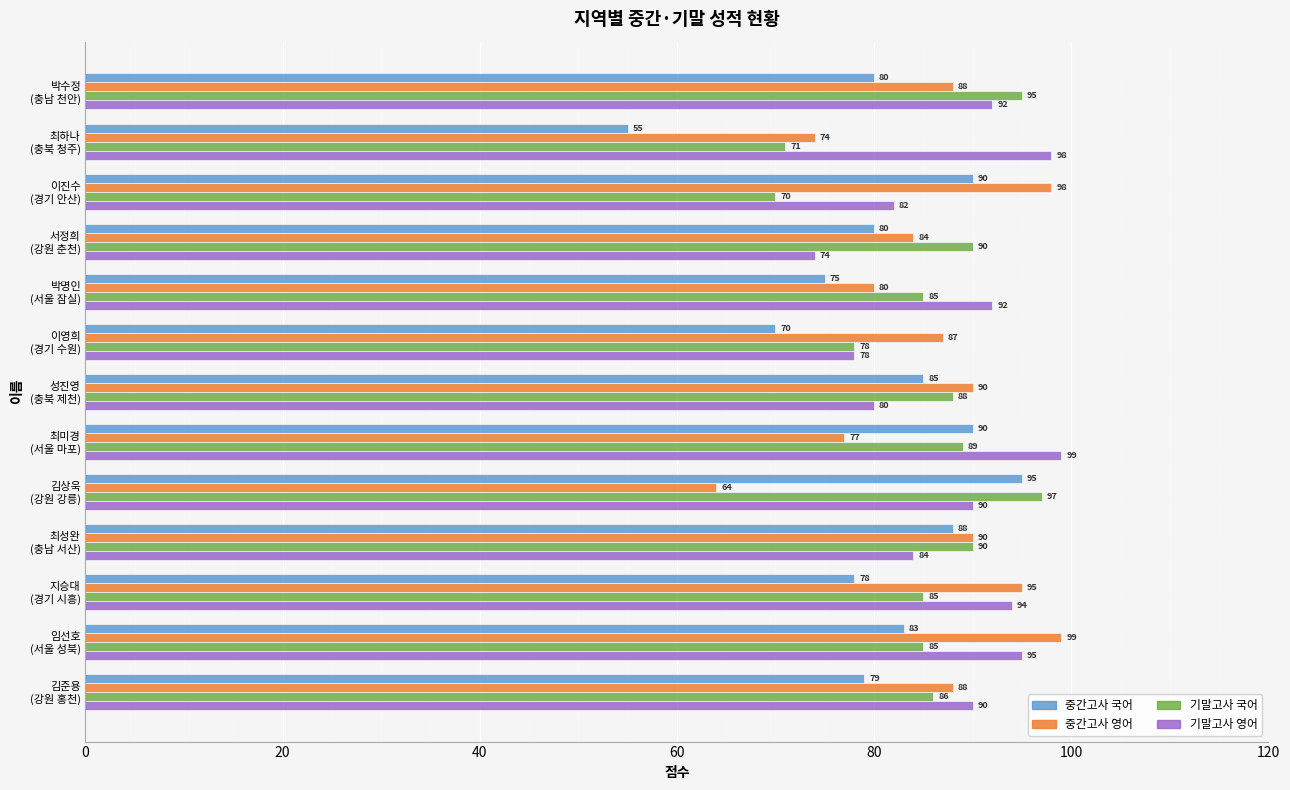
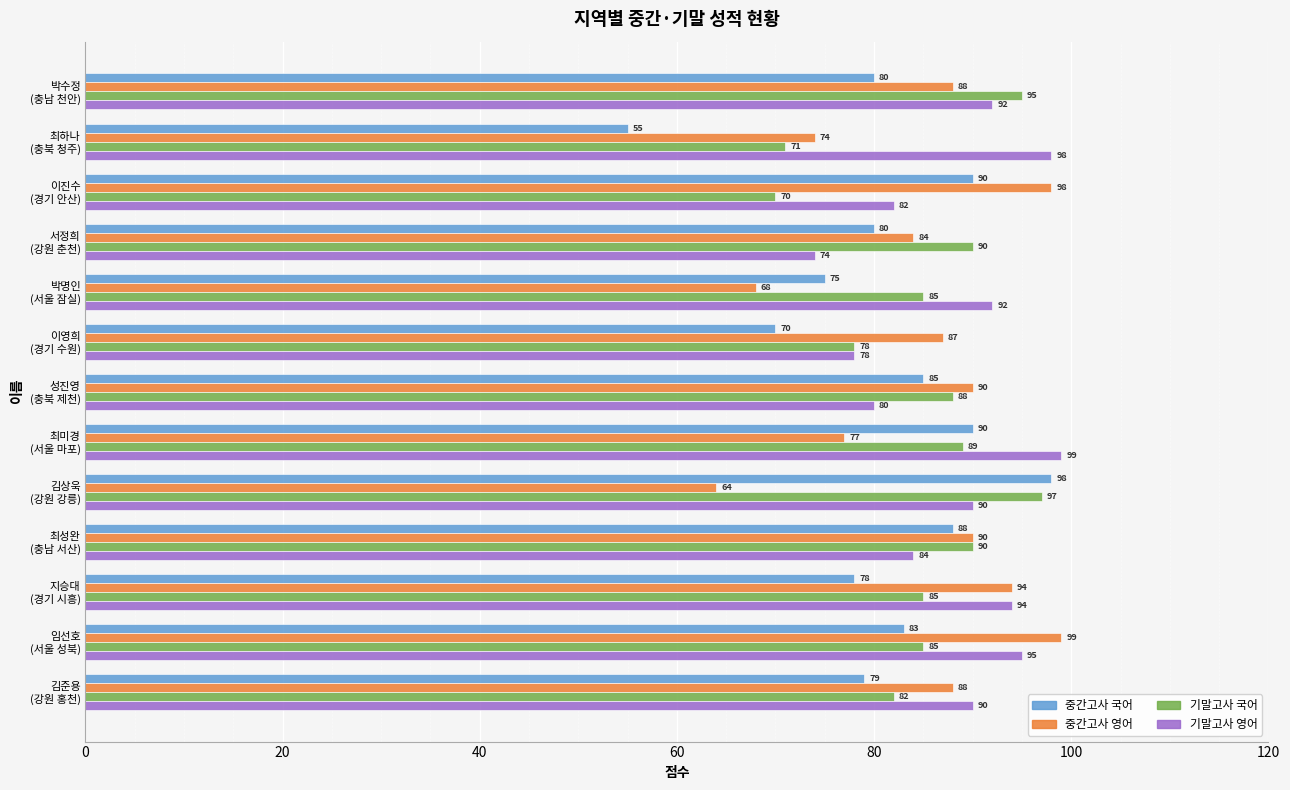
  {
    "중간고사 국어": {
      "박수정 (충남 천안)": 80,
      "최하나 (충북 청주)": 55,
      "이진수 (경기 안산)": 90,
      "서정희 (강원 춘천)": 80,
      "박명인 (서울 잠실)": 75,
      "이영희 (경기 수원)": 70,
      "성진영 (충북 제천)": 85,
      "최미경 (서울 마포)": 90,
-     "김상욱 (강원 강릉)": 95,
+     "김상욱 (강원 강릉)": 98,
      "최성완 (충남 서산)": 88,
      "지승대 (경기 시흥)": 78,
      "임선호 (서울 성북)": 83,
      "김준용 (강원 홍천)": 79
    },
    "중간고사 영어": {
      "박수정 (충남 천안)": 88,
      "최하나 (충북 청주)": 74,
      "이진수 (경기 안산)": 98,
      "서정희 (강원 춘천)": 84,
-     "박명인 (서울 잠실)": 80,
+     "박명인 (서울 잠실)": 68,
      "이영희 (경기 수원)": 87,
      "성진영 (충북 제천)": 90,
      "최미경 (서울 마포)": 77,
      "김상욱 (강원 강릉)": 64,
      "최성완 (충남 서산)": 90,
-     "지승대 (경기 시흥)": 95,
+     "지승대 (경기 시흥)": 94,
      "임선호 (서울 성북)": 99,
      "김준용 (강원 홍천)": 88
    },
    "기말고사 국어": {
      "박수정 (충남 천안)": 95,
      "최하나 (충북 청주)": 71,
      "이진수 (경기 안산)": 70,
      "서정희 (강원 춘천)": 90,
      "박명인 (서울 잠실)": 85,
      "이영희 (경기 수원)": 78,
      "성진영 (충북 제천)": 88,
      "최미경 (서울 마포)": 89,
      "김상욱 (강원 강릉)": 97,
      "최성완 (충남 서산)": 90,
      "지승대 (경기 시흥)": 85,
      "임선호 (서울 성북)": 85,
-     "김준용 (강원 홍천)": 86
+     "김준용 (강원 홍천)": 82
    },
    "기말고사 영어": {
      "박수정 (충남 천안)": 92,
      "최하나 (충북 청주)": 98,
      "이진수 (경기 안산)": 82,
      "서정희 (강원 춘천)": 74,
      "박명인 (서울 잠실)": 92,
      "이영희 (경기 수원)": 78,
      "성진영 (충북 제천)": 80,
      "최미경 (서울 마포)": 99,
      "김상욱 (강원 강릉)": 90,
      "최성완 (충남 서산)": 84,
      "지승대 (경기 시흥)": 94,
      "임선호 (서울 성북)": 95,
      "김준용 (강원 홍천)": 90
    }
  }
